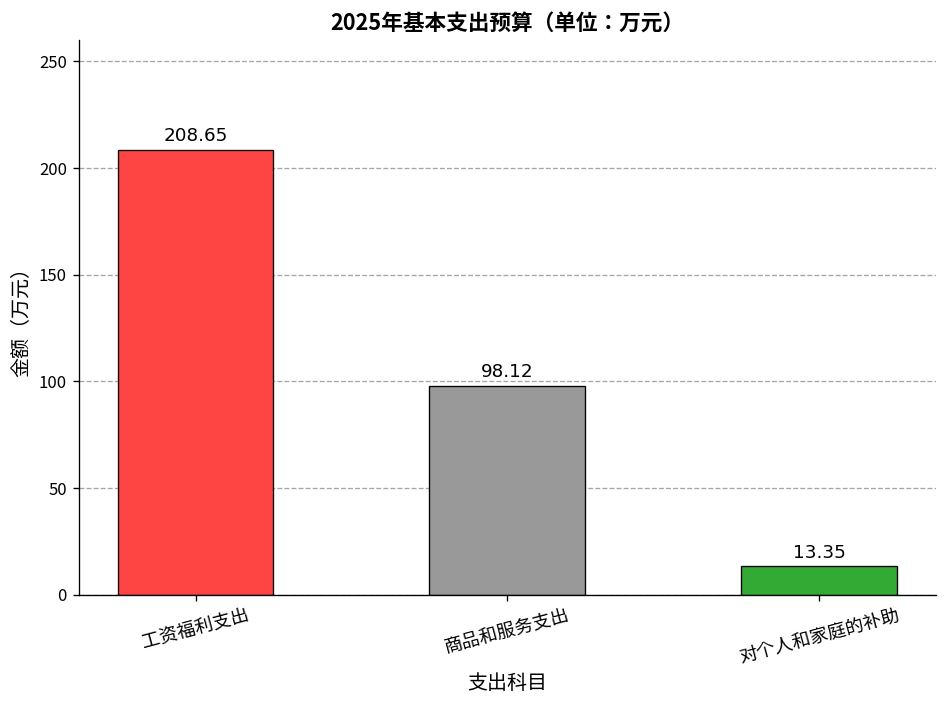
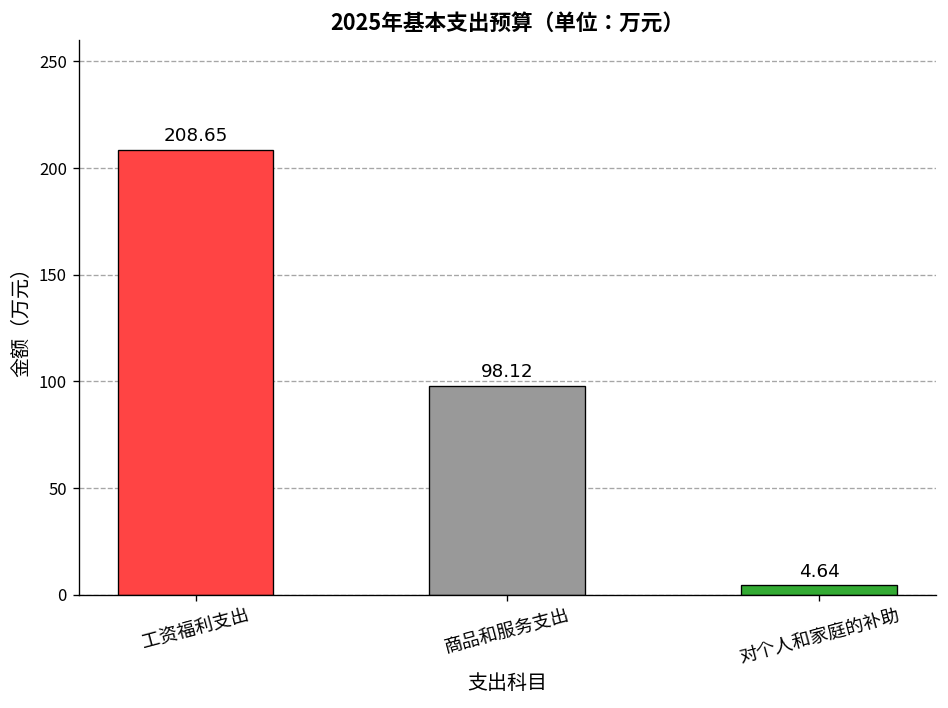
  {
    "工资福利支出": 208.65,
    "商品和服务支出": 98.12,
-   "对个人和家庭的补助": 13.35
+   "对个人和家庭的补助": 4.64
  }
